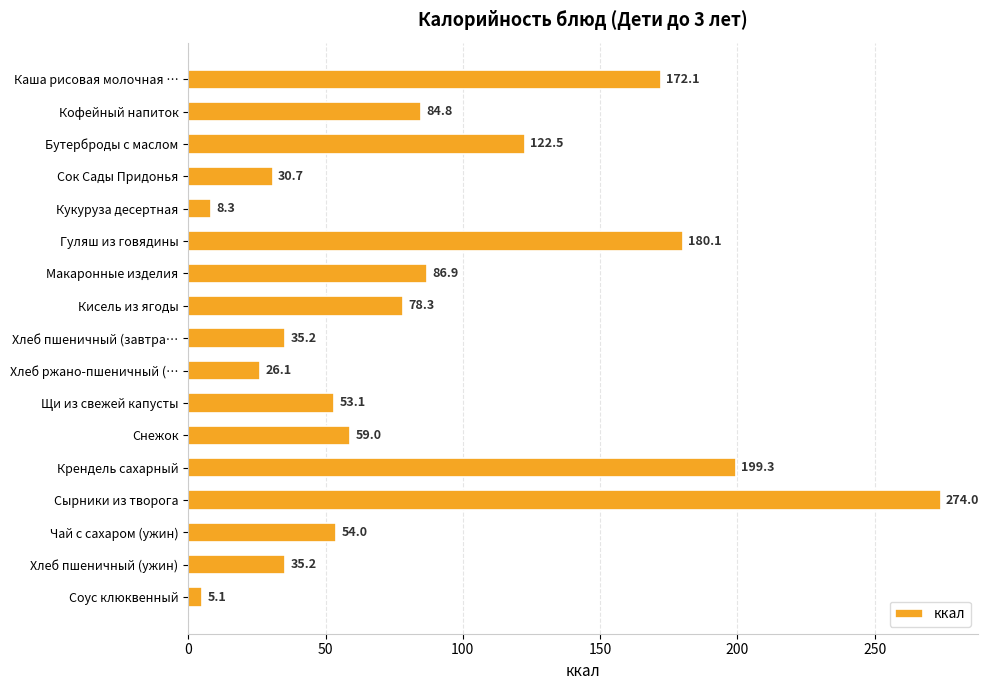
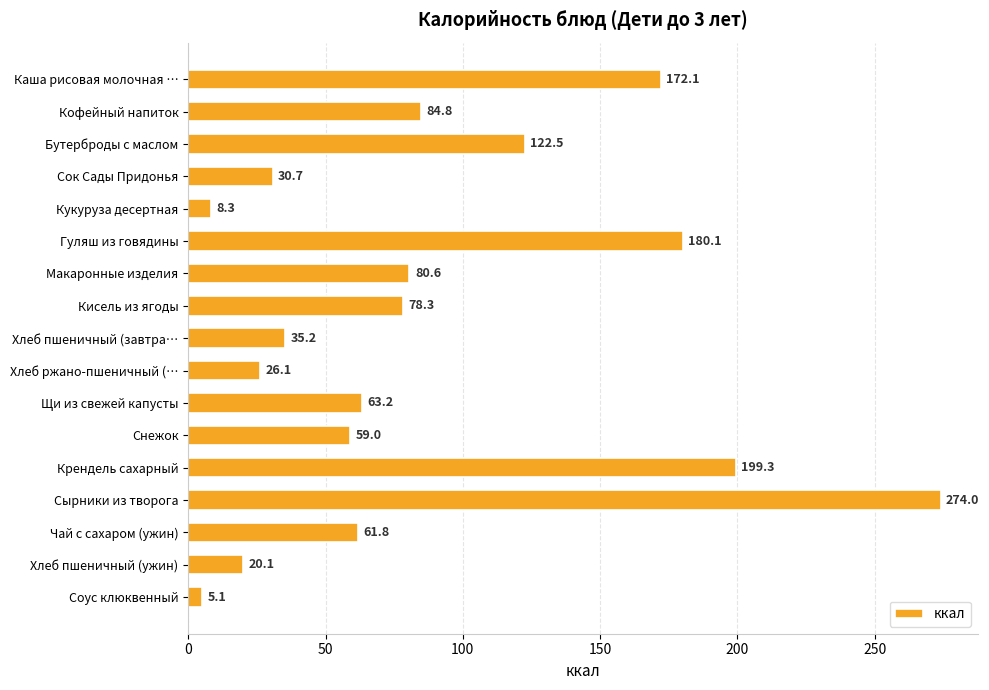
  {
    "Каша рисовая молочная …": 172.1,
    "Кофейный напиток": 84.8,
    "Бутерброды с маслом": 122.5,
    "Сок Сады Придонья": 30.7,
    "Кукуруза десертная": 8.3,
    "Гуляш из говядины": 180.1,
-   "Макаронные изделия": 86.9,
+   "Макаронные изделия": 80.6,
    "Кисель из ягоды": 78.3,
    "Хлеб пшеничный (завтра…": 35.2,
    "Хлеб ржано-пшеничный (…": 26.1,
-   "Щи из свежей капусты": 53.1,
+   "Щи из свежей капусты": 63.2,
    "Снежок": 59.0,
    "Крендель сахарный": 199.3,
    "Сырники из творога": 274.0,
-   "Чай с сахаром (ужин)": 54.0,
-   "Хлеб пшеничный (ужин)": 35.2,
+   "Чай с сахаром (ужин)": 61.8,
+   "Хлеб пшеничный (ужин)": 20.1,
    "Соус клюквенный": 5.1
  }
